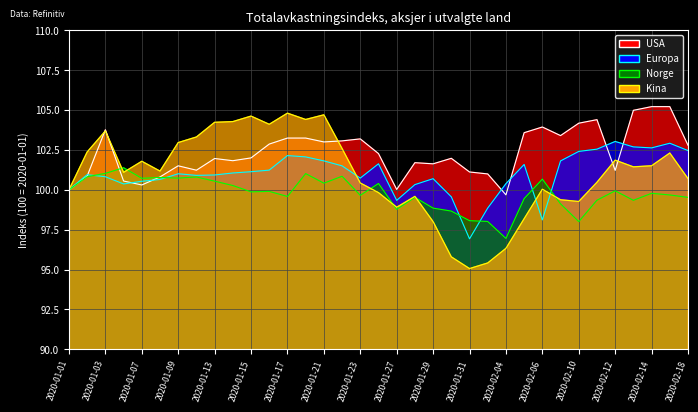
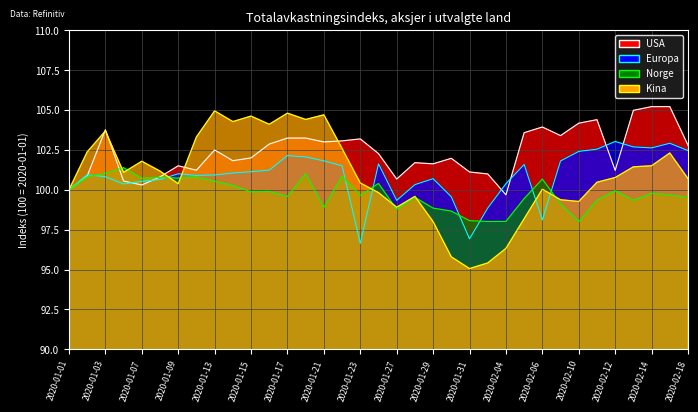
  {
    "USA": {
      "2020-01-07": 100.3,
      "2020-01-09": 101.5,
-     "2020-01-13": 102.0,
+     "2020-01-13": 102.5,
      "2020-01-15": 102.0,
      "2020-01-17": 103.2,
      "2020-01-21": 103.0,
      "2020-01-23": 103.2,
-     "2020-01-27": 100.0,
+     "2020-01-27": 100.7,
      "2020-01-29": 101.6,
      "2020-01-31": 101.1,
      "2020-02-04": 99.7,
      "2020-02-06": 103.9,
      "2020-02-10": 104.2,
      "2020-02-12": 101.2,
      "2020-02-14": 105.2,
      "2020-02-18": 102.8
    },
    "Europa": {
      "2020-01-03": 100.8,
      "2020-01-07": 100.5,
      "2020-01-09": 101.0,
      "2020-01-13": 100.9,
      "2020-01-15": 101.1,
      "2020-01-17": 102.1,
      "2020-01-21": 101.8,
-     "2020-01-23": 100.7,
+     "2020-01-23": 96.6,
      "2020-01-27": 99.3,
      "2020-01-29": 100.7,
      "2020-01-31": 96.9,
      "2020-02-04": 100.4,
      "2020-02-06": 98.1,
      "2020-02-10": 102.4,
      "2020-02-12": 103.0,
      "2020-02-14": 102.6,
      "2020-02-18": 102.5
    },
    "Norge": {
      "2020-01-03": 101.0,
      "2020-01-07": 100.7,
      "2020-01-09": 100.7,
      "2020-01-13": 100.5,
      "2020-01-15": 99.9,
      "2020-01-17": 99.6,
-     "2020-01-21": 100.4,
+     "2020-01-21": 98.9,
      "2020-01-23": 99.7,
      "2020-01-29": 98.9,
      "2020-01-31": 98.1,
-     "2020-02-04": 97.0,
+     "2020-02-04": 98.0,
      "2020-02-06": 100.7,
      "2020-02-10": 98.0,
      "2020-02-12": 99.9,
      "2020-02-14": 99.8,
      "2020-02-18": 99.5
    },
    "Kina": {
      "2020-01-07": 101.8,
-     "2020-01-09": 103.0,
-     "2020-01-13": 104.2,
+     "2020-01-09": 100.4,
+     "2020-01-13": 104.9,
      "2020-01-15": 104.6,
      "2020-01-17": 104.8,
      "2020-01-21": 104.7,
      "2020-01-23": 100.4,
      "2020-01-29": 98.0,
      "2020-01-31": 95.1,
      "2020-02-04": 96.3,
      "2020-02-06": 100.0,
      "2020-02-10": 99.3,
-     "2020-02-12": 101.9,
+     "2020-02-12": 100.8,
      "2020-02-14": 101.5,
      "2020-02-18": 100.7
    }
  }
